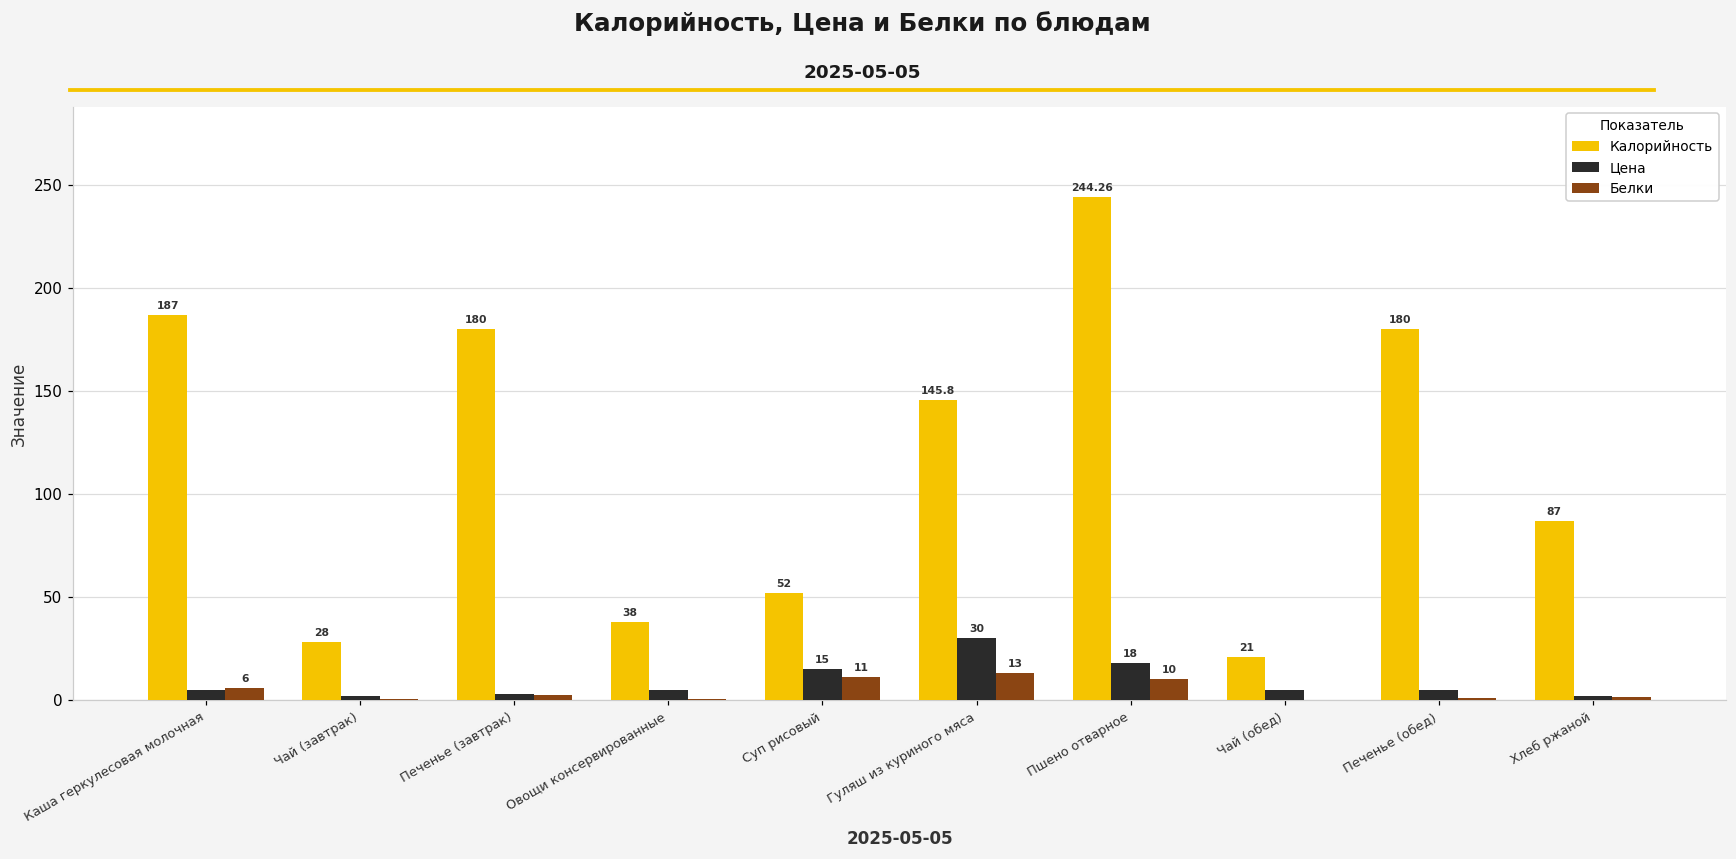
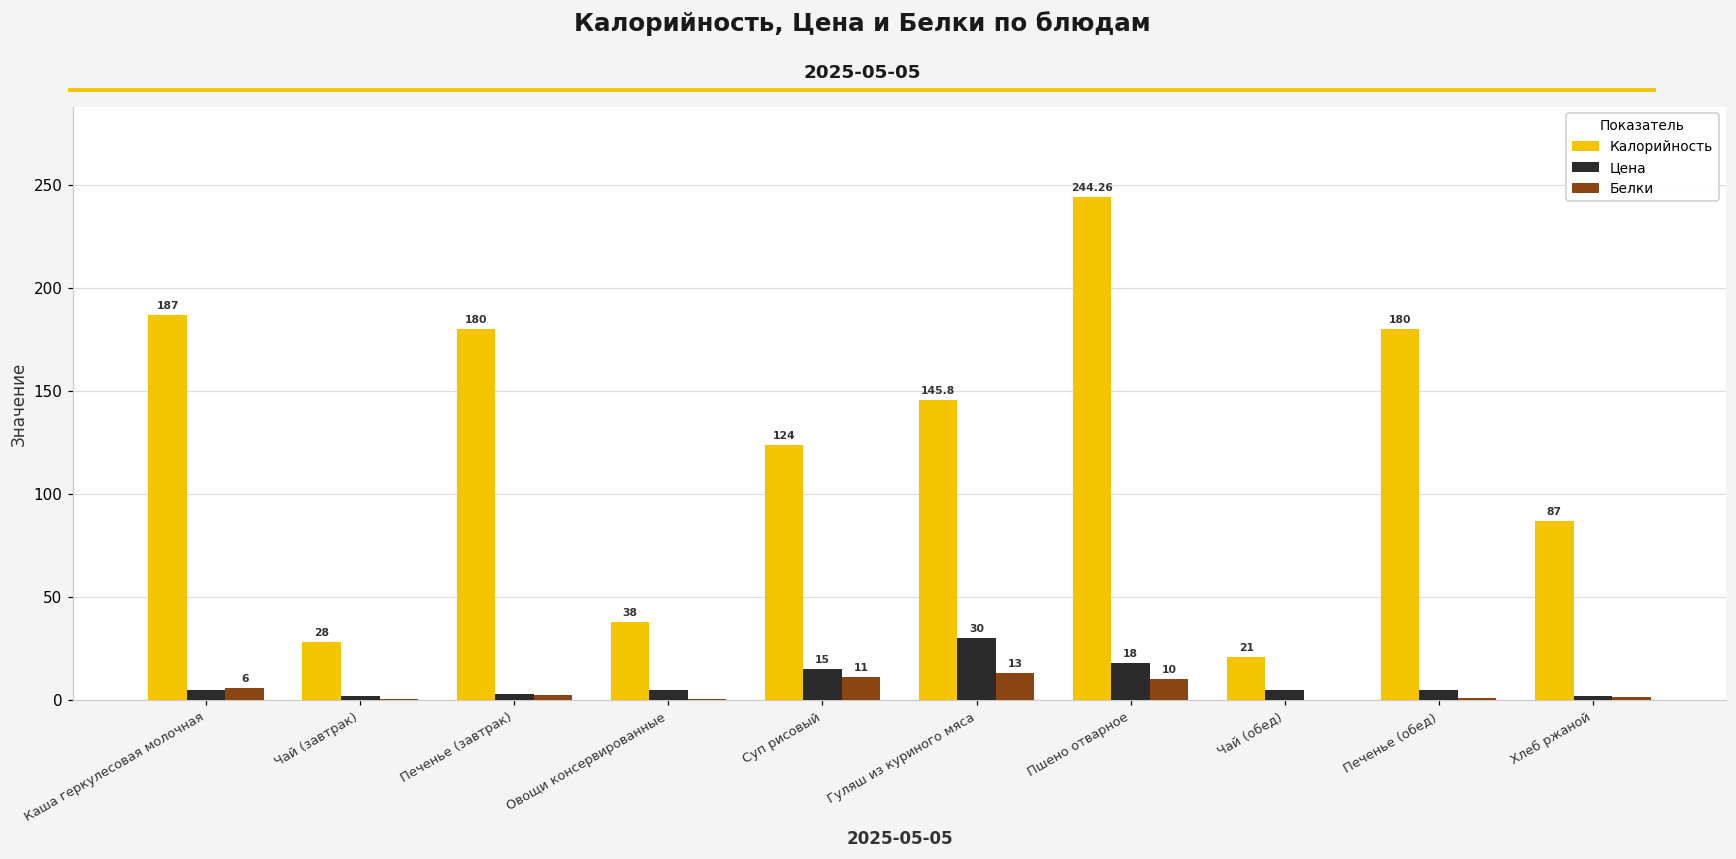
  {
    "Калорийность": {
      "Каша геркулесовая молочная": 187,
      "Чай (завтрак)": 28,
      "Печенье (завтрак)": 180,
      "Овощи консервированные": 38,
-     "Суп рисовый": 52,
+     "Суп рисовый": 124,
      "Гуляш из куриного мяса": 145.8,
      "Пшено отварное": 244.26,
      "Чай (обед)": 21,
      "Печенье (обед)": 180,
      "Хлеб ржаной": 87
    },
    "Цена": {
      "Суп рисовый": 15,
      "Гуляш из куриного мяса": 30,
      "Пшено отварное": 18
    },
    "Белки": {
      "Каша геркулесовая молочная": 6,
      "Суп рисовый": 11,
      "Гуляш из куриного мяса": 13,
      "Пшено отварное": 10
    }
  }
